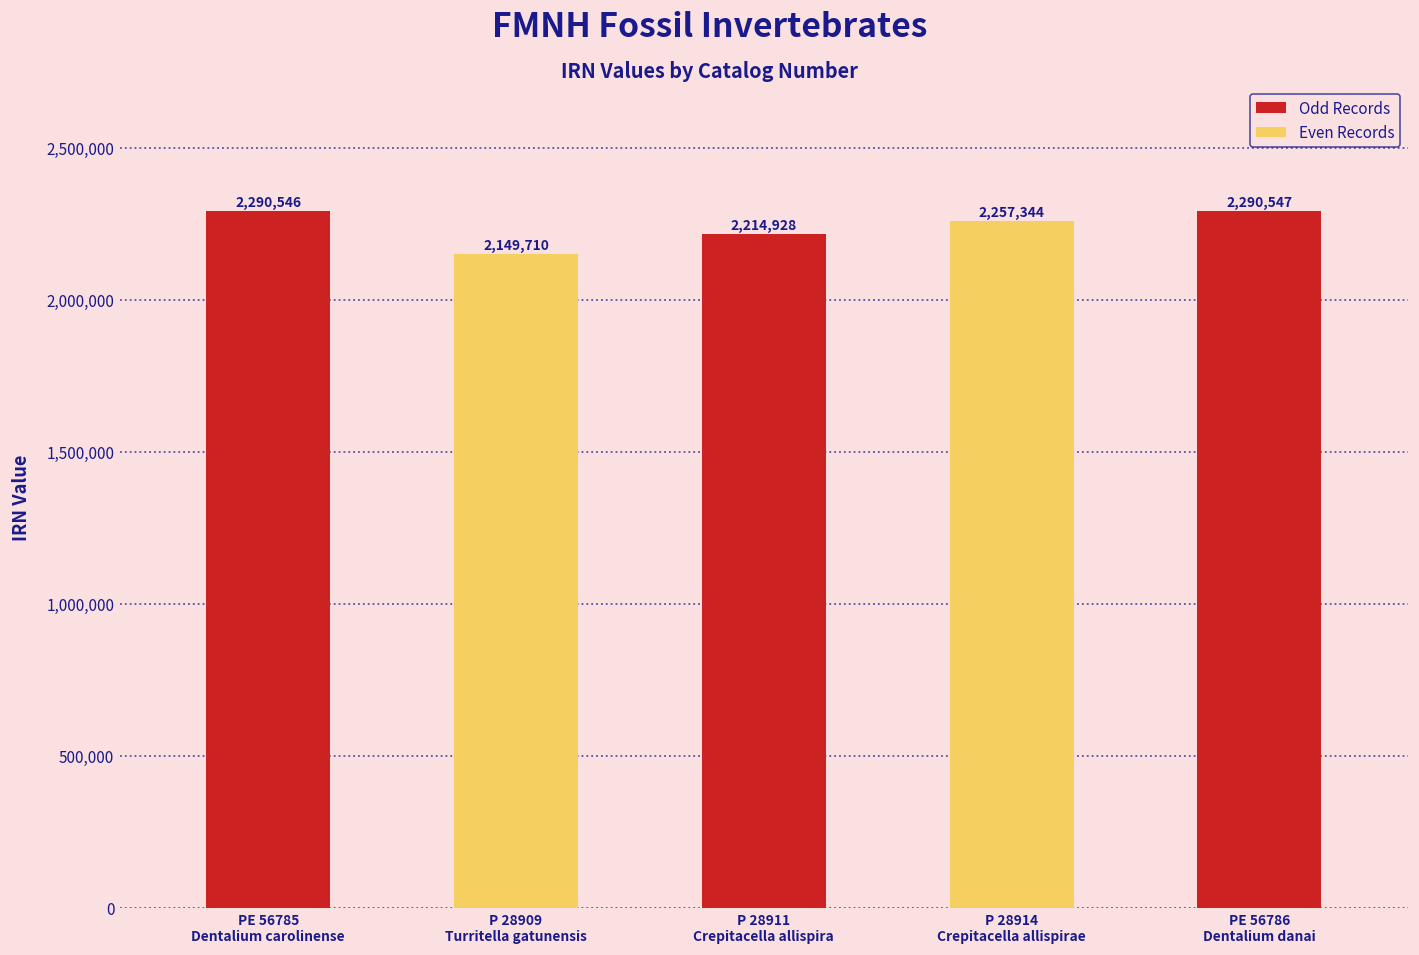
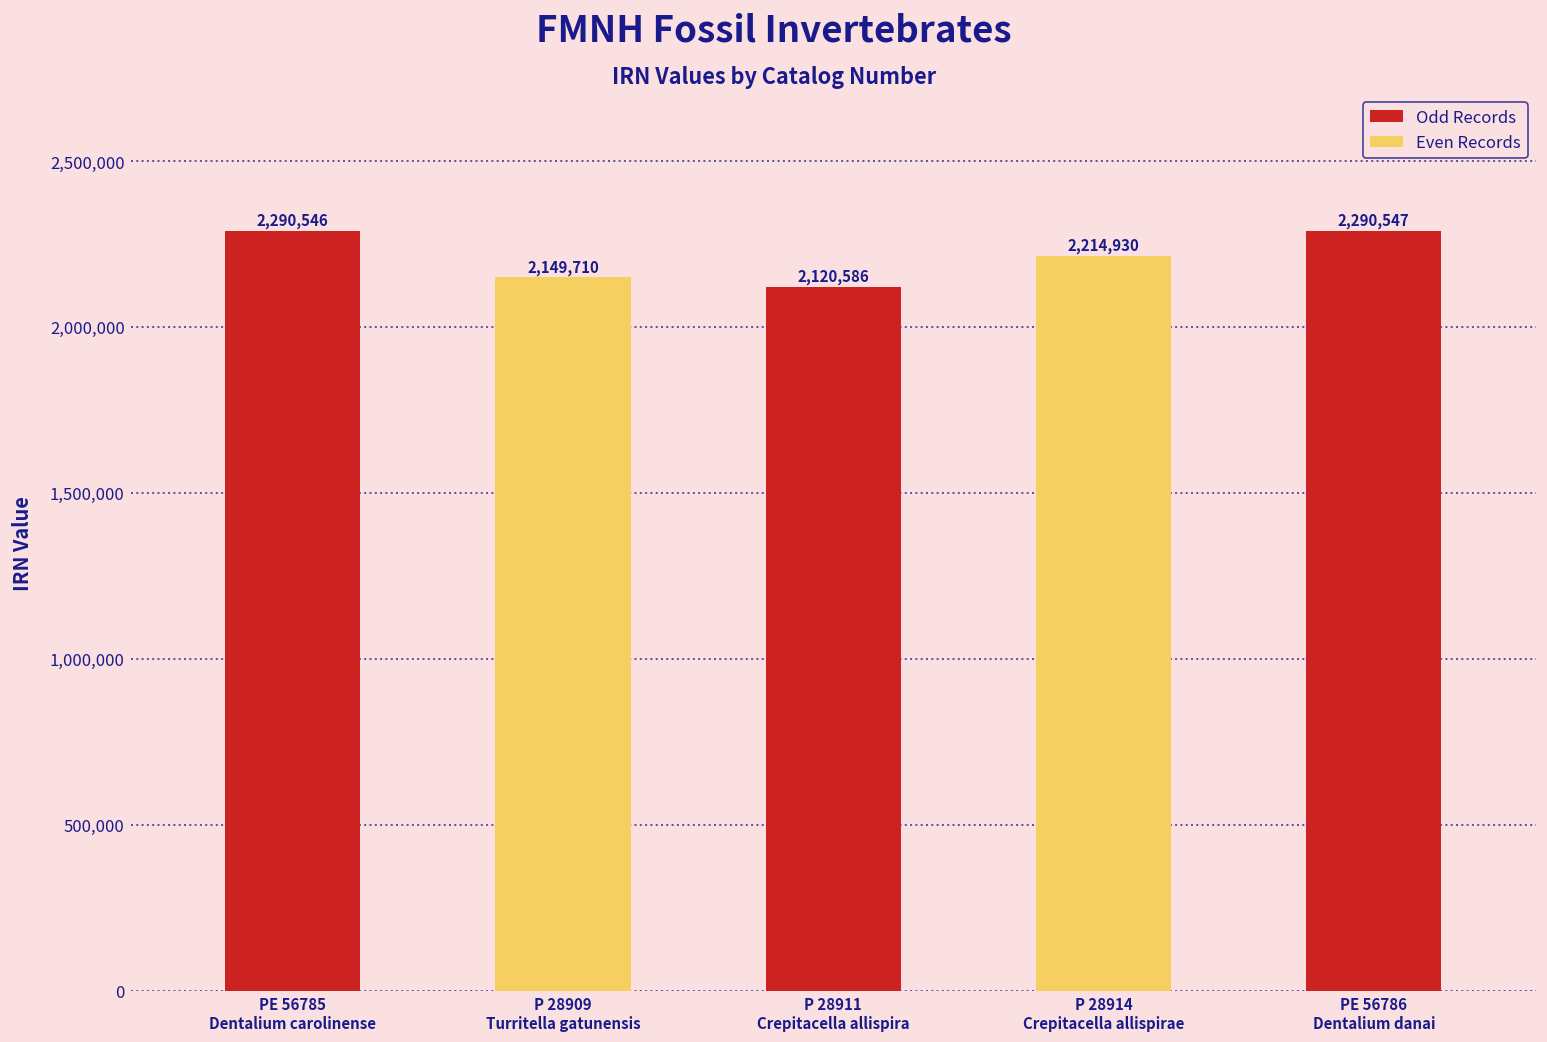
  {
    "PE 56785 Dentalium carolinense": "2,290,546",
    "P 28909 Turritella gatunensis": "2,149,710",
-   "P 28911 Crepitacella allispira": "2,214,928",
-   "P 28914 Crepitacella allispirae": "2,257,344",
+   "P 28911 Crepitacella allispira": "2,120,586",
+   "P 28914 Crepitacella allispirae": "2,214,930",
    "PE 56786 Dentalium danai": "2,290,547"
  }
